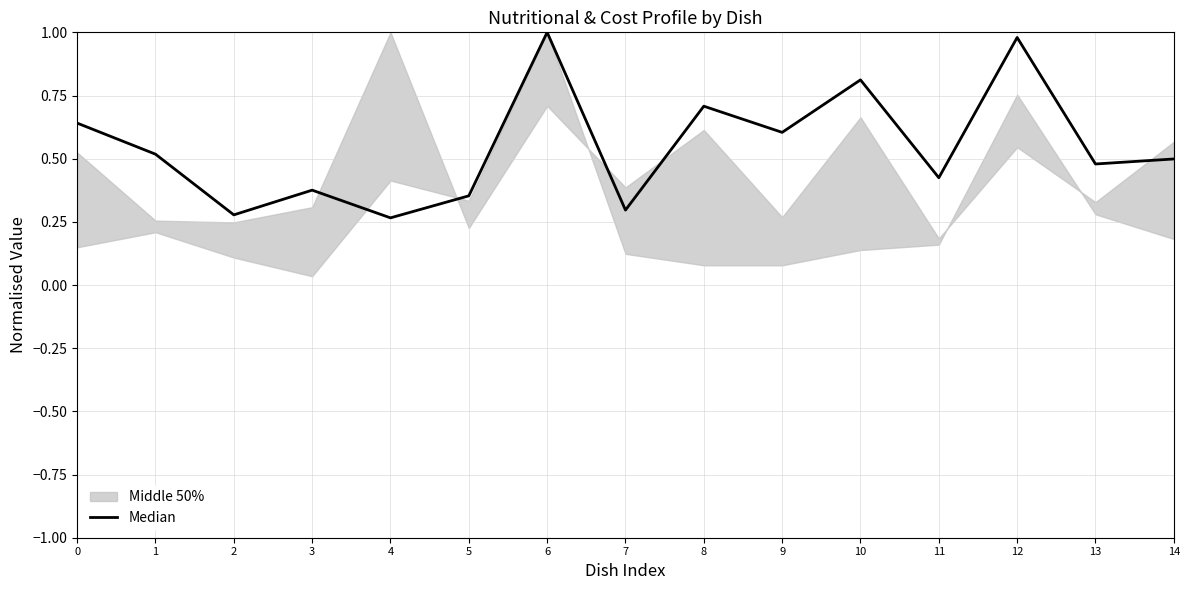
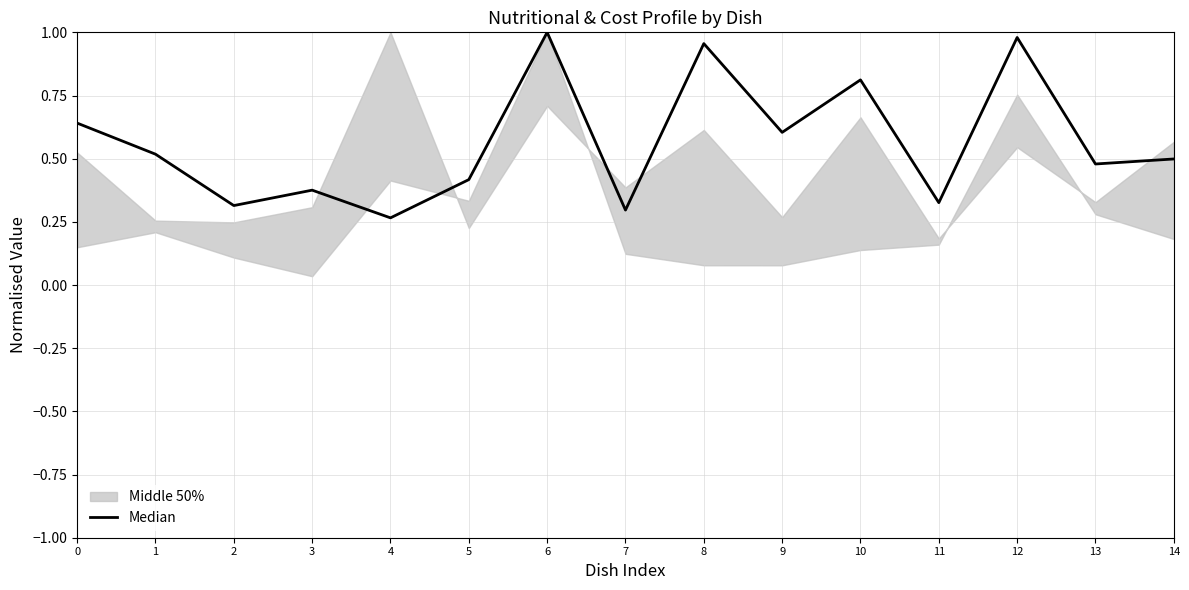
  {
    "Median": {
      "0": 0.64,
      "1": 0.52,
-     "2": 0.28,
+     "2": 0.31,
      "3": 0.38,
      "4": 0.27,
-     "5": 0.35,
+     "5": 0.42,
      "7": 0.30,
-     "8": 0.71,
+     "8": 0.96,
      "9": 0.60,
      "10": 0.81,
-     "11": 0.42,
+     "11": 0.33,
      "12": 0.98,
      "13": 0.48,
      "14": 0.50
    }
  }
